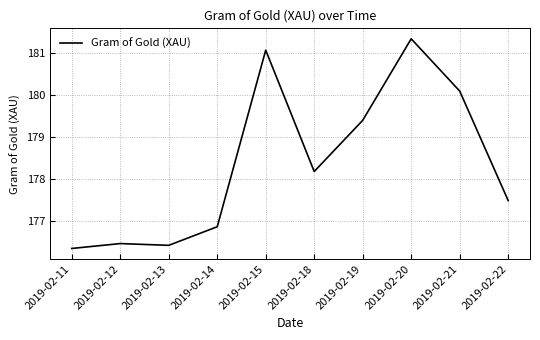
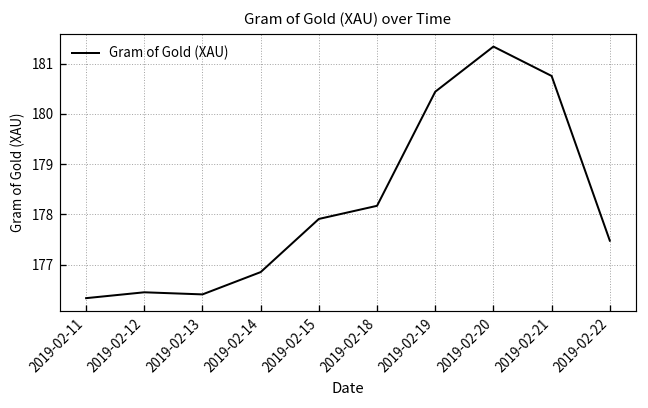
  {
    "2019-02-11": 176.3,
    "2019-02-12": 176.5,
    "2019-02-13": 176.4,
    "2019-02-14": 176.9,
-   "2019-02-15": 181.1,
+   "2019-02-15": 177.9,
    "2019-02-18": 178.2,
-   "2019-02-19": 179.4,
+   "2019-02-19": 180.4,
    "2019-02-20": 181.3,
-   "2019-02-21": 180.1,
+   "2019-02-21": 180.8,
    "2019-02-22": 177.5
  }
